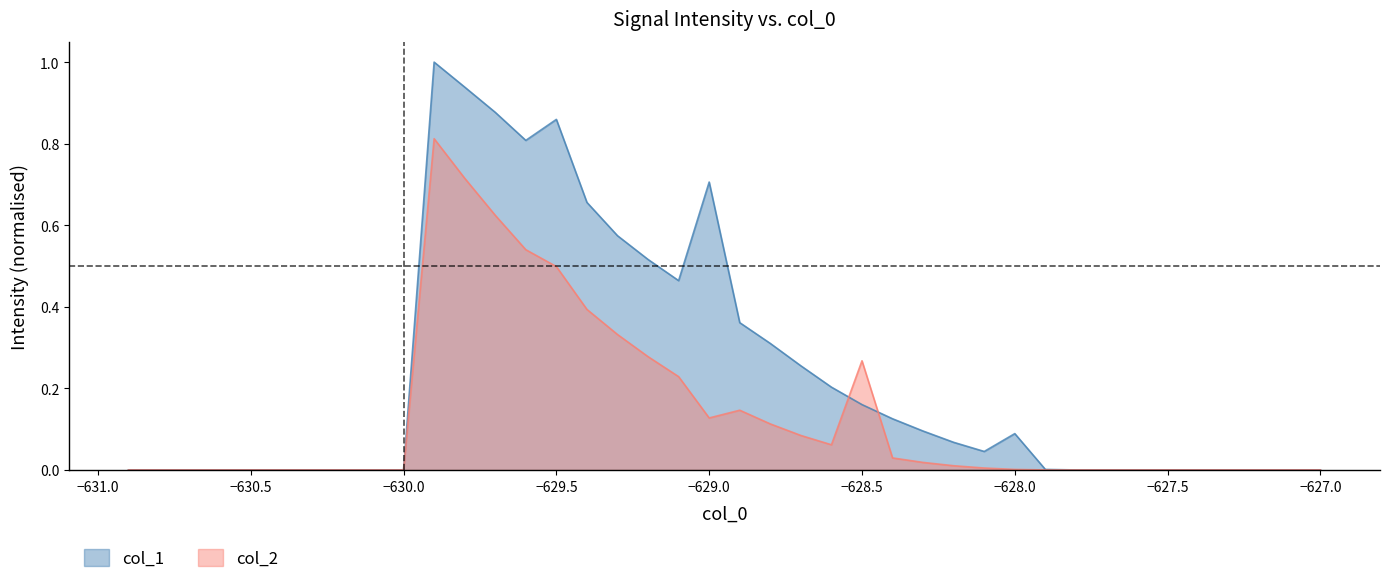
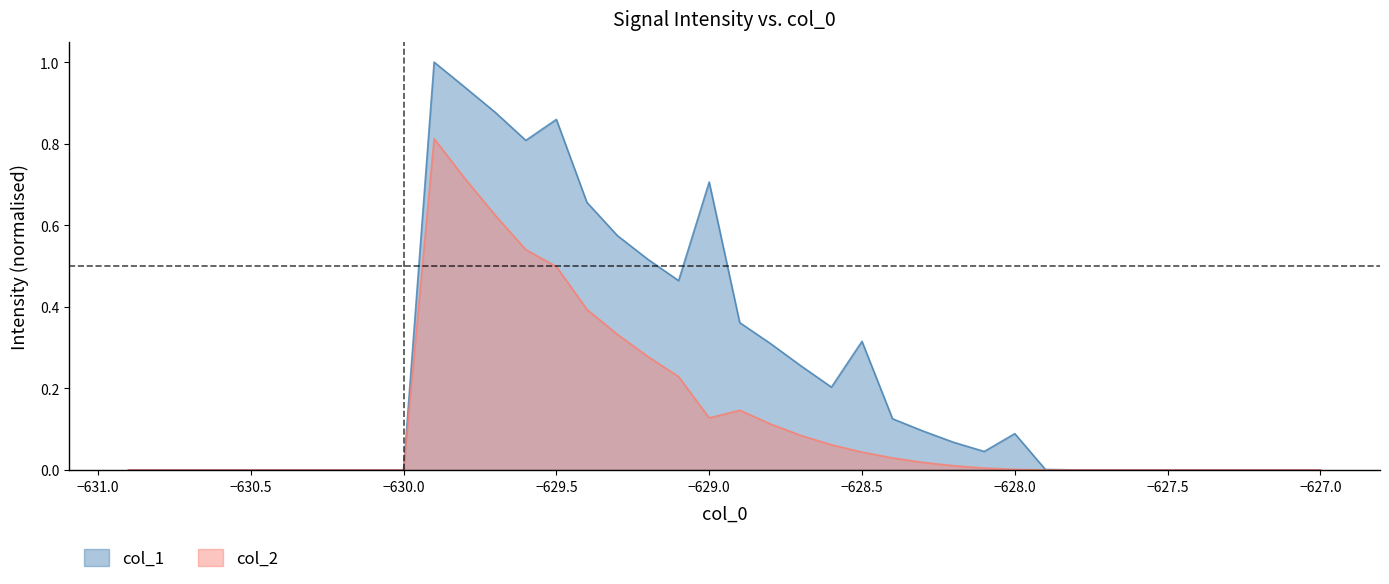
  {
    "col_1": {
      "−629.5": 0.86,
      "−629.0": 0.71,
-     "−628.5": 0.16,
+     "−628.5": 0.32,
      "−628.0": 0.09
    },
    "col_2": {
      "−629.5": 0.50,
      "−629.0": 0.13,
-     "−628.5": 0.27,
+     "−628.5": 0.04,
      "−628.0": 0.00
    }
  }
